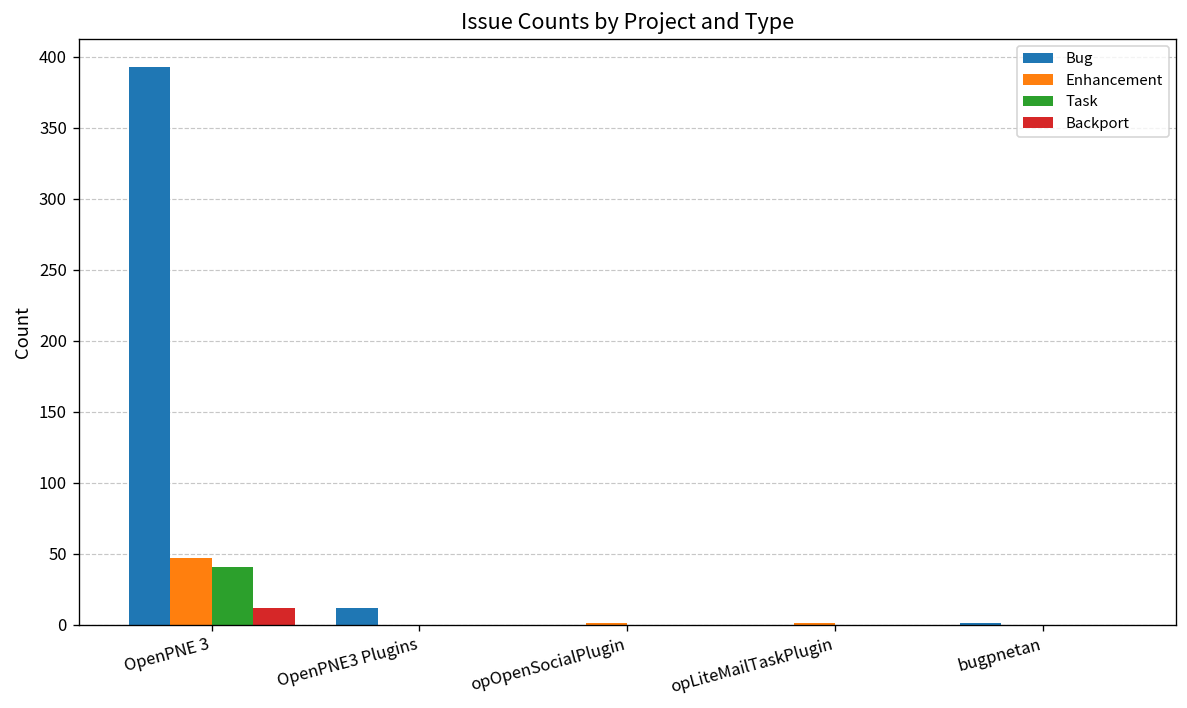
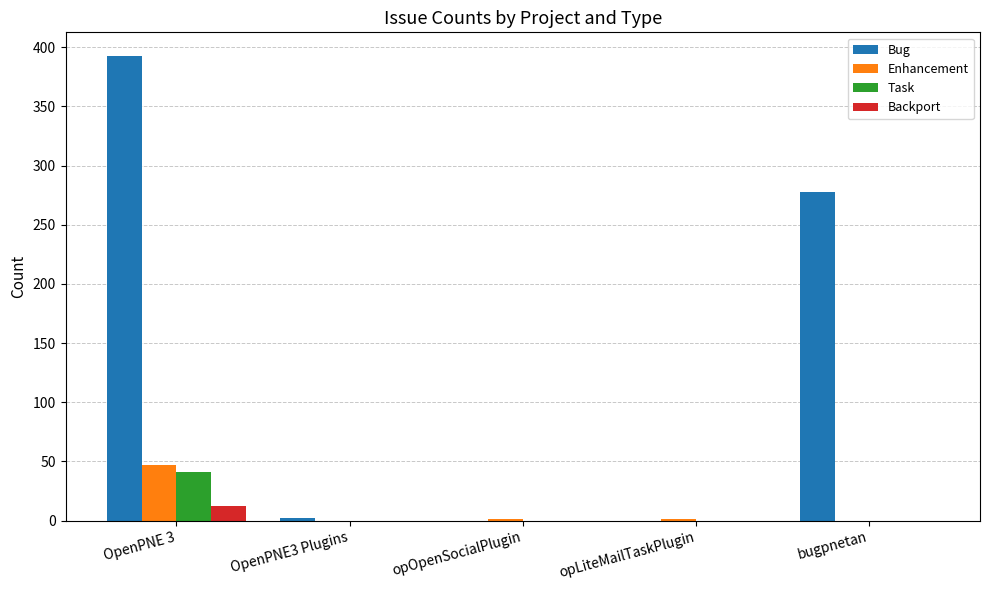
  {
    "Bug": {
      "OpenPNE 3": 393,
-     "OpenPNE3 Plugins": 12,
+     "OpenPNE3 Plugins": 2,
      "opOpenSocialPlugin": 0,
      "opLiteMailTaskPlugin": 0,
-     "bugpnetan": 1
+     "bugpnetan": 278
    },
    "Enhancement": {
      "OpenPNE 3": 47,
      "OpenPNE3 Plugins": 0,
      "bugpnetan": 0
    },
    "Task": {
      "OpenPNE 3": 41,
      "OpenPNE3 Plugins": 0,
      "opOpenSocialPlugin": 0,
      "opLiteMailTaskPlugin": 0,
      "bugpnetan": 0
    },
    "Backport": {
      "OpenPNE 3": 12,
      "OpenPNE3 Plugins": 0,
      "opOpenSocialPlugin": 0,
      "opLiteMailTaskPlugin": 0,
      "bugpnetan": 0
    }
  }
